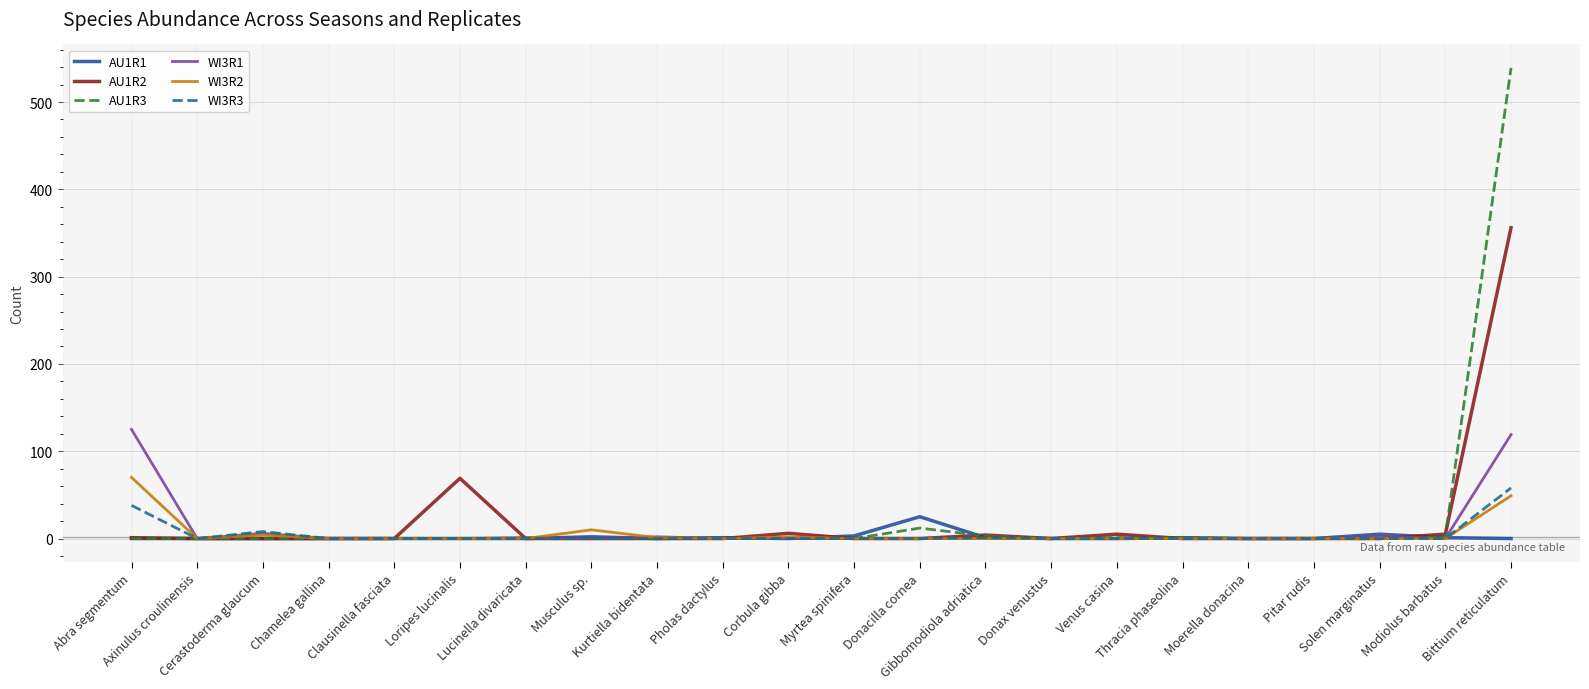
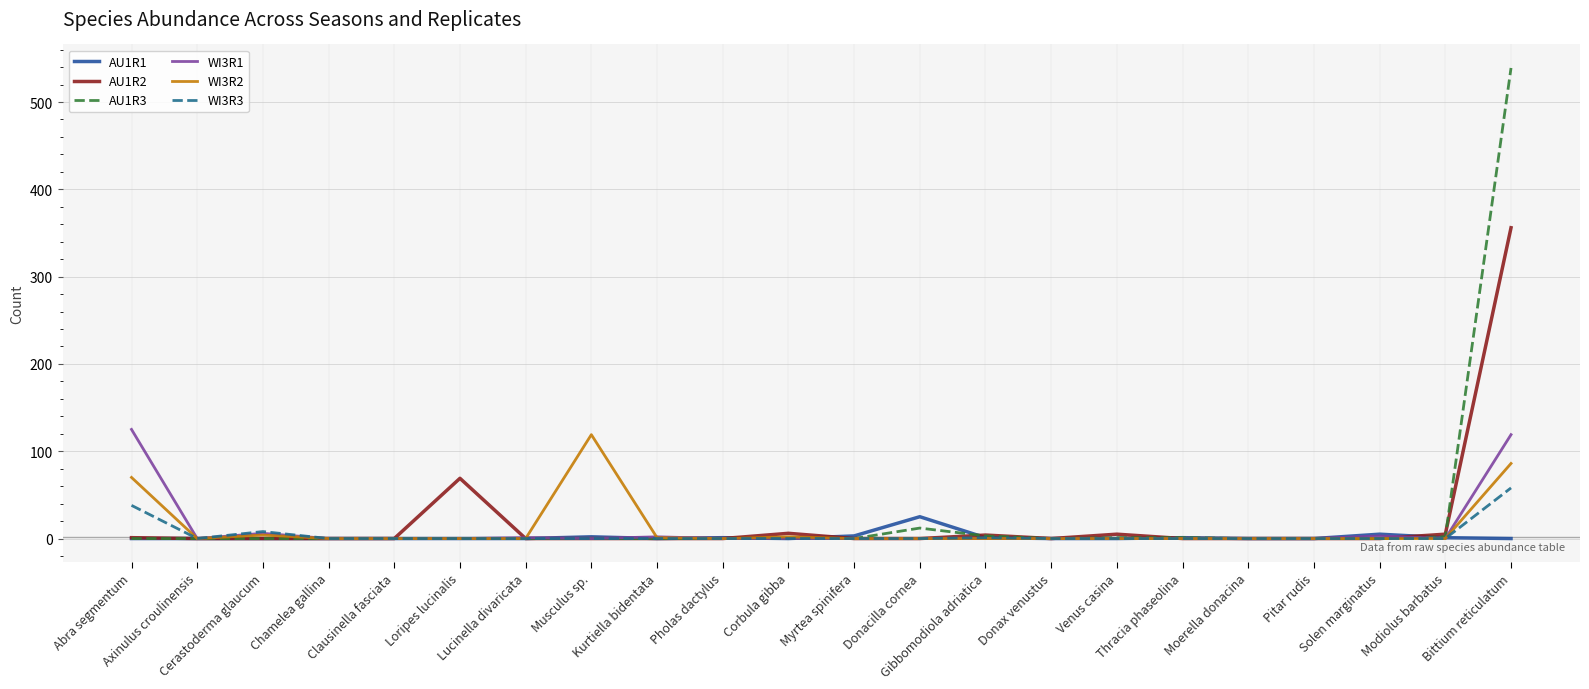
  {
    "AU1R2": {
      "Loripes lucinalis": 70,
      "Corbula gibba": 10,
      "Venus casina": 10,
      "Modiolus barbatus": 10,
      "Bittium reticulatum": 360
    },
    "AU1R3": {
      "Donacilla cornea": 10,
      "Bittium reticulatum": 540
    },
    "WI3R1": {
      "Abra segmentum": 130,
      "Bittium reticulatum": 120
    },
    "WI3R2": {
      "Abra segmentum": 70,
-     "Musculus sp.": 10,
-     "Bittium reticulatum": 50
+     "Musculus sp.": 120,
+     "Bittium reticulatum": 90
    }
  }
